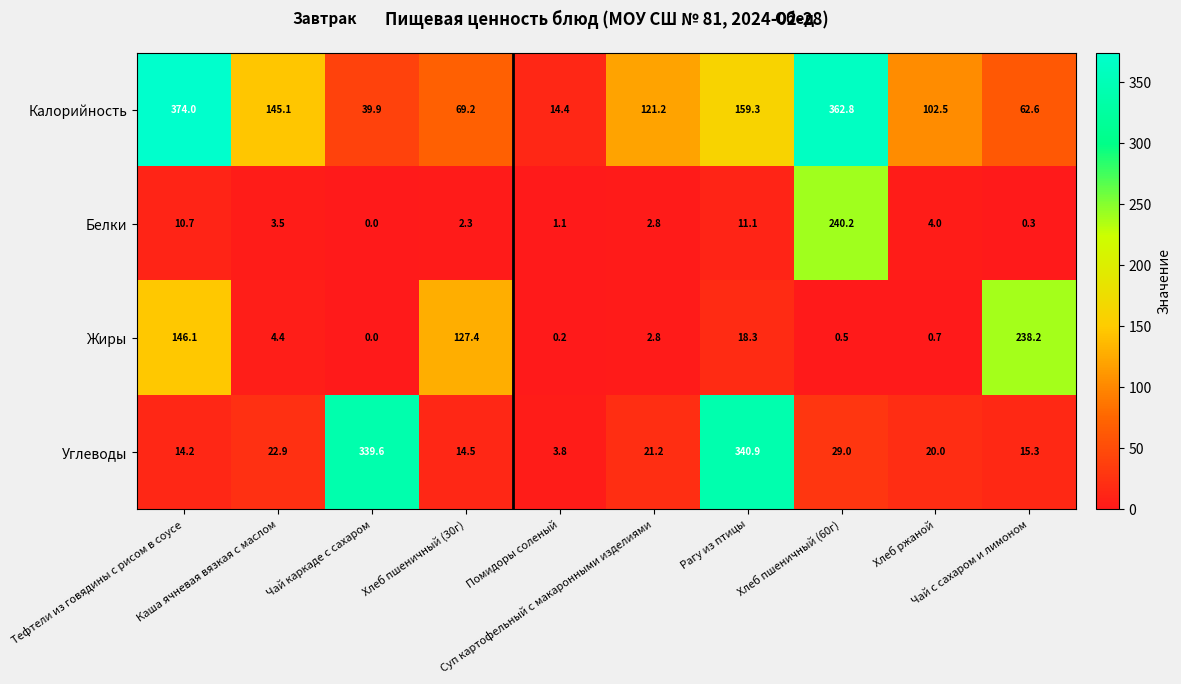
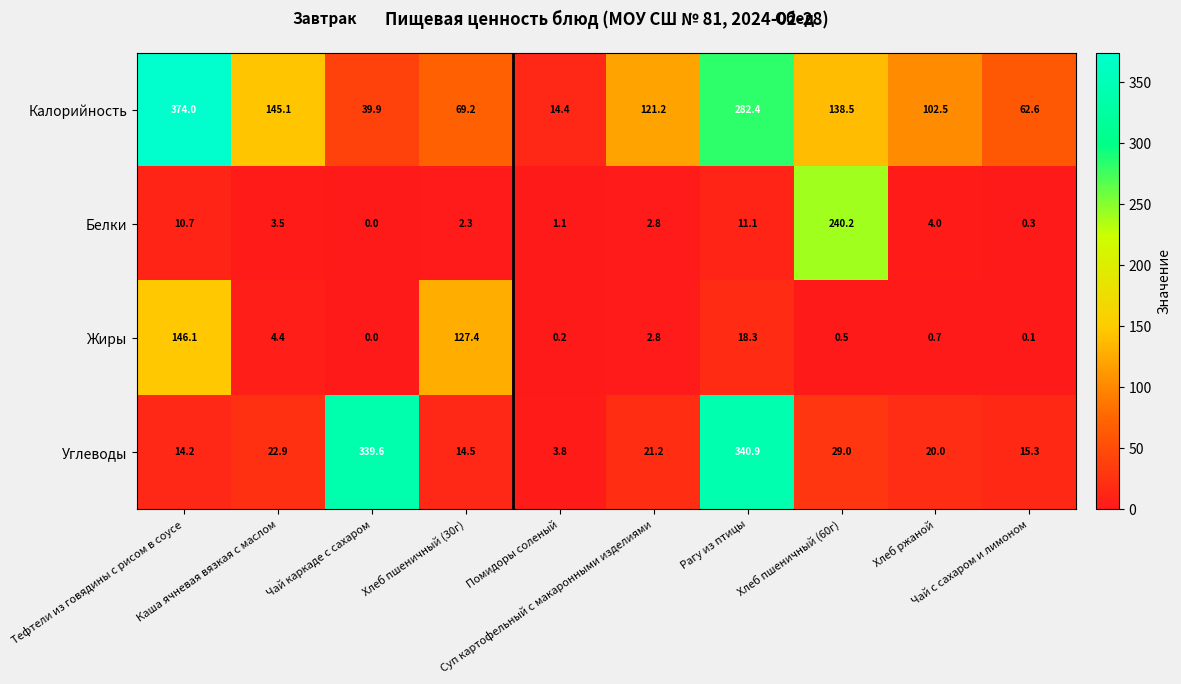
  {
    "Калорийность": {
      "Тефтели из говядины с рисом в соусе": 374.0,
      "Каша ячневая вязкая с маслом": 145.1,
      "Чай каркаде с сахаром": 39.9,
      "Хлеб пшеничный (30г)": 69.2,
      "Помидоры соленый": 14.4,
      "Суп картофельный с макаронными изделиями": 121.2,
-     "Рагу из птицы": 159.3,
-     "Хлеб пшеничный (60г)": 362.8,
+     "Рагу из птицы": 282.4,
+     "Хлеб пшеничный (60г)": 138.5,
      "Хлеб ржаной": 102.5,
      "Чай с сахаром и лимоном": 62.6
    },
    "Белки": {
      "Тефтели из говядины с рисом в соусе": 10.7,
      "Каша ячневая вязкая с маслом": 3.5,
      "Чай каркаде с сахаром": 0.0,
      "Хлеб пшеничный (30г)": 2.3,
      "Помидоры соленый": 1.1,
      "Суп картофельный с макаронными изделиями": 2.8,
      "Рагу из птицы": 11.1,
      "Хлеб пшеничный (60г)": 240.2,
      "Хлеб ржаной": 4.0,
      "Чай с сахаром и лимоном": 0.3
    },
    "Жиры": {
      "Тефтели из говядины с рисом в соусе": 146.1,
      "Каша ячневая вязкая с маслом": 4.4,
      "Чай каркаде с сахаром": 0.0,
      "Хлеб пшеничный (30г)": 127.4,
      "Помидоры соленый": 0.2,
      "Суп картофельный с макаронными изделиями": 2.8,
      "Рагу из птицы": 18.3,
      "Хлеб пшеничный (60г)": 0.5,
      "Хлеб ржаной": 0.7,
-     "Чай с сахаром и лимоном": 238.2
+     "Чай с сахаром и лимоном": 0.1
    },
    "Углеводы": {
      "Тефтели из говядины с рисом в соусе": 14.2,
      "Каша ячневая вязкая с маслом": 22.9,
      "Чай каркаде с сахаром": 339.6,
      "Хлеб пшеничный (30г)": 14.5,
      "Помидоры соленый": 3.8,
      "Суп картофельный с макаронными изделиями": 21.2,
      "Рагу из птицы": 340.9,
      "Хлеб пшеничный (60г)": 29.0,
      "Хлеб ржаной": 20.0,
      "Чай с сахаром и лимоном": 15.3
    }
  }
